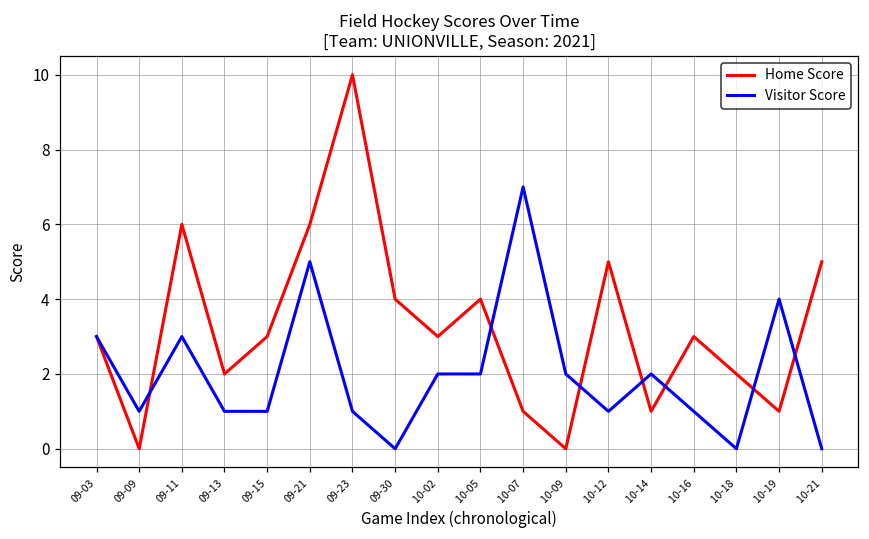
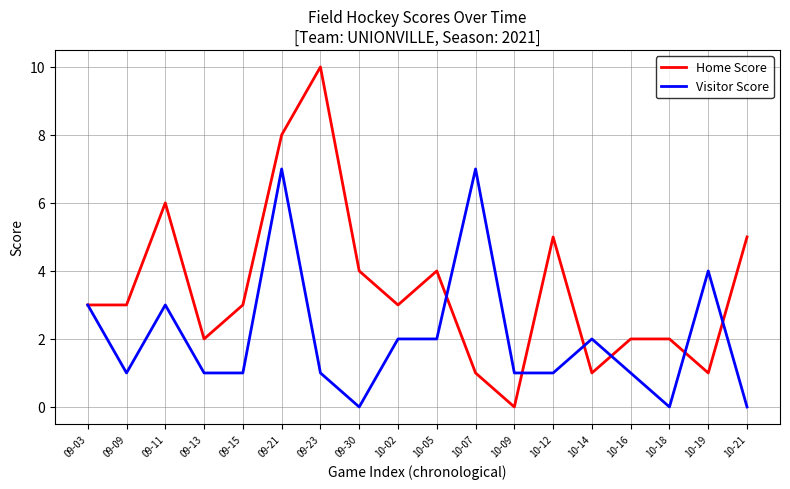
  {
    "Home Score": {
-     "09-09": 0,
+     "09-09": 3,
      "09-11": 6,
      "09-13": 2,
      "09-15": 3,
-     "09-21": 6,
+     "09-21": 8,
      "09-23": 10,
      "09-30": 4,
      "10-02": 3,
      "10-05": 4,
      "10-07": 1,
      "10-09": 0,
      "10-12": 5,
      "10-14": 1,
-     "10-16": 3,
+     "10-16": 2,
      "10-18": 2,
      "10-19": 1,
      "10-21": 5
    },
    "Visitor Score": {
      "09-09": 1,
      "09-11": 3,
      "09-13": 1,
      "09-15": 1,
-     "09-21": 5,
+     "09-21": 7,
      "09-23": 1,
      "09-30": 0,
      "10-02": 2,
      "10-05": 2,
      "10-07": 7,
-     "10-09": 2,
+     "10-09": 1,
      "10-12": 1,
      "10-14": 2,
      "10-16": 1,
      "10-18": 0,
      "10-19": 4,
      "10-21": 0
    }
  }
